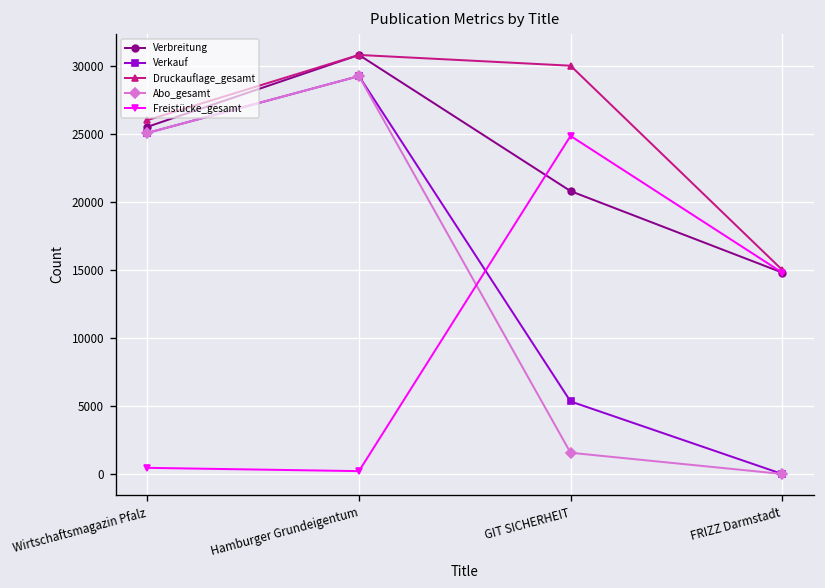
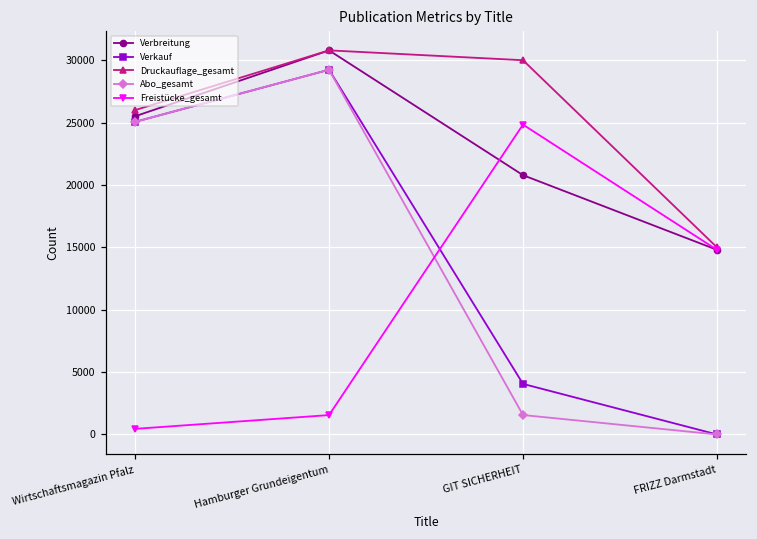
  {
    "Verbreitung": {
      "Wirtschaftsmagazin Pfalz": 25500,
      "GIT SICHERHEIT": 20800
    },
    "Verkauf": {
-     "GIT SICHERHEIT": 5300
+     "GIT SICHERHEIT": 4100
    },
    "Druckauflage_gesamt": {
      "GIT SICHERHEIT": 30000
    },
    "Abo_gesamt": {
      "GIT SICHERHEIT": 1600
    },
    "Freistücke_gesamt": {
      "Wirtschaftsmagazin Pfalz": 400,
-     "Hamburger Grundeigentum": 200,
+     "Hamburger Grundeigentum": 1600,
      "GIT SICHERHEIT": 24800
    }
  }
